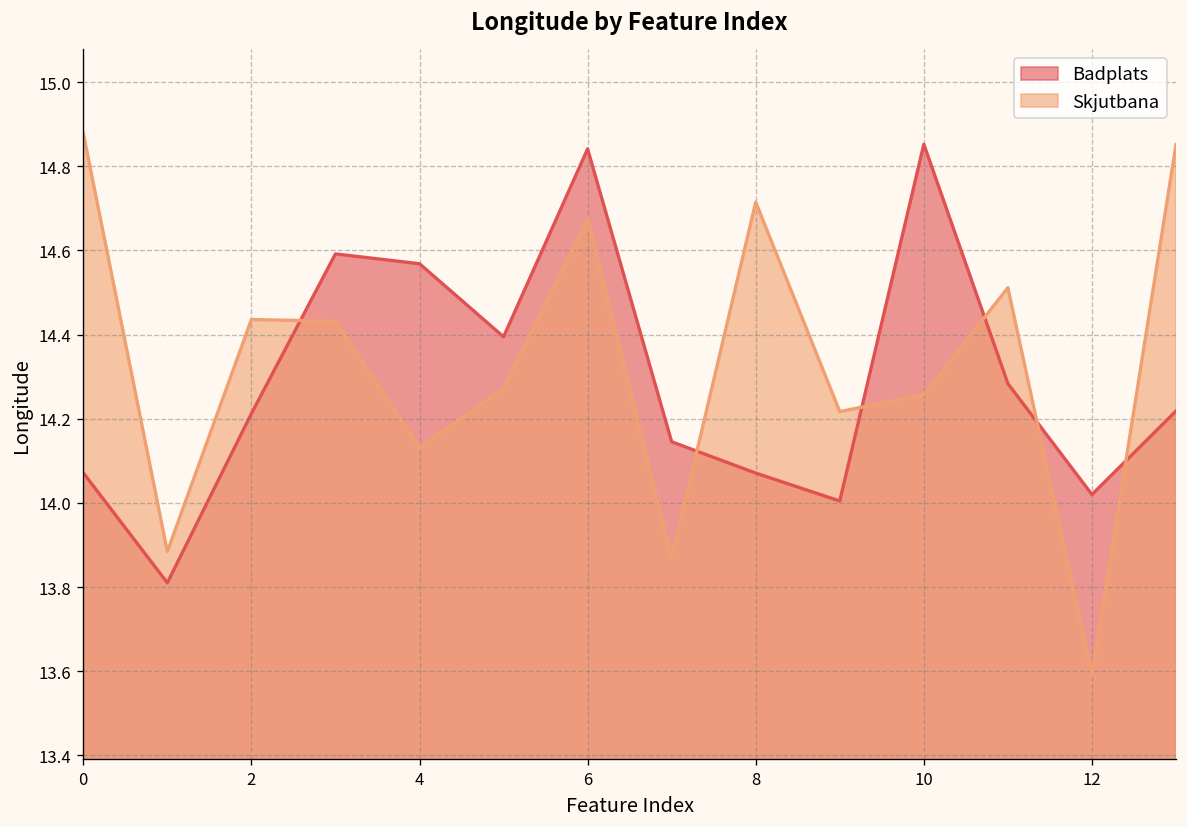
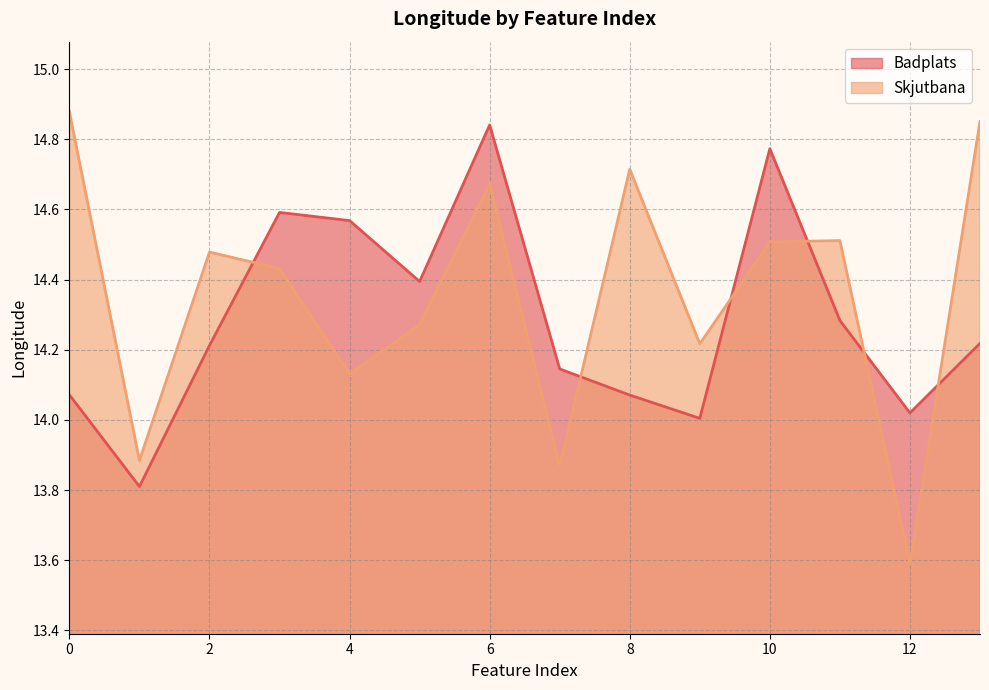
  {
    "Badplats": {
      "0": 14.07,
      "2": 14.21,
      "4": 14.57,
      "6": 14.84,
      "8": 14.07,
-     "10": 14.85,
+     "10": 14.77,
      "12": 14.02
    },
    "Skjutbana": {
      "0": 14.88,
-     "2": 14.44,
+     "2": 14.48,
      "4": 14.13,
      "6": 14.67,
      "8": 14.71,
-     "10": 14.26,
+     "10": 14.51,
      "12": 13.59
    }
  }
